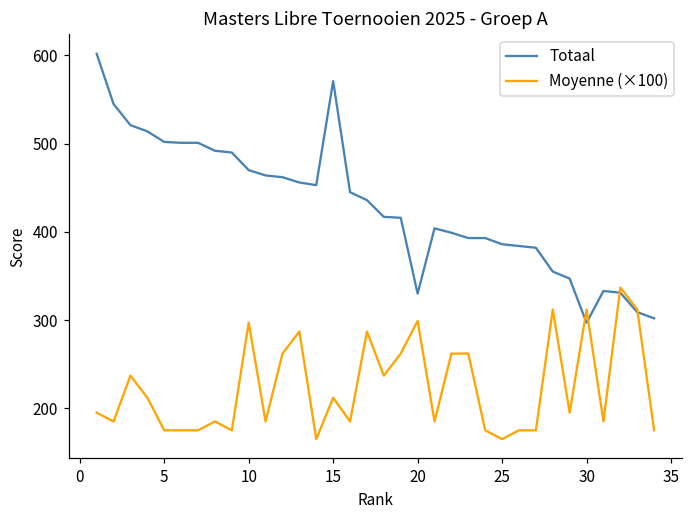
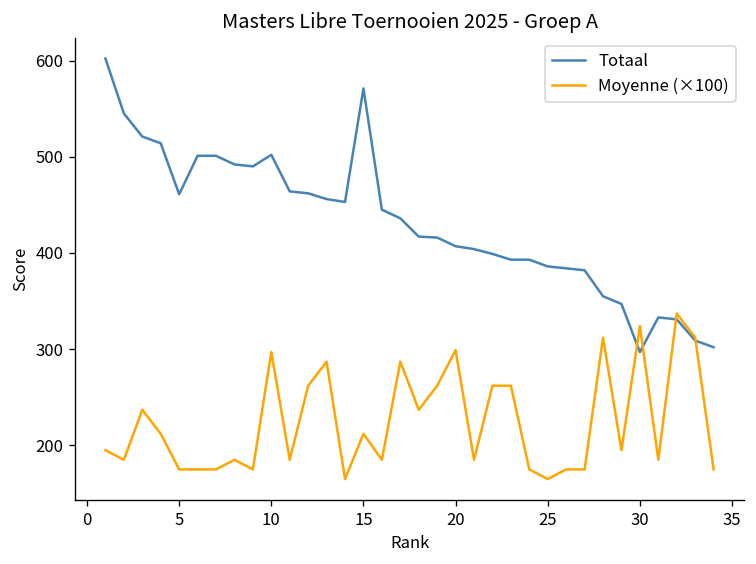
  {
    "Totaal": {
-     "5": 500,
-     "10": 470,
+     "5": 460,
+     "10": 500,
      "15": 570,
-     "20": 330,
+     "20": 410,
      "25": 390,
      "30": 300
    },
    "Moyenne (×100)": {
      "5": 180,
      "10": 300,
      "15": 210,
      "20": 300,
      "25": 170,
-     "30": 310
+     "30": 320
    }
  }
